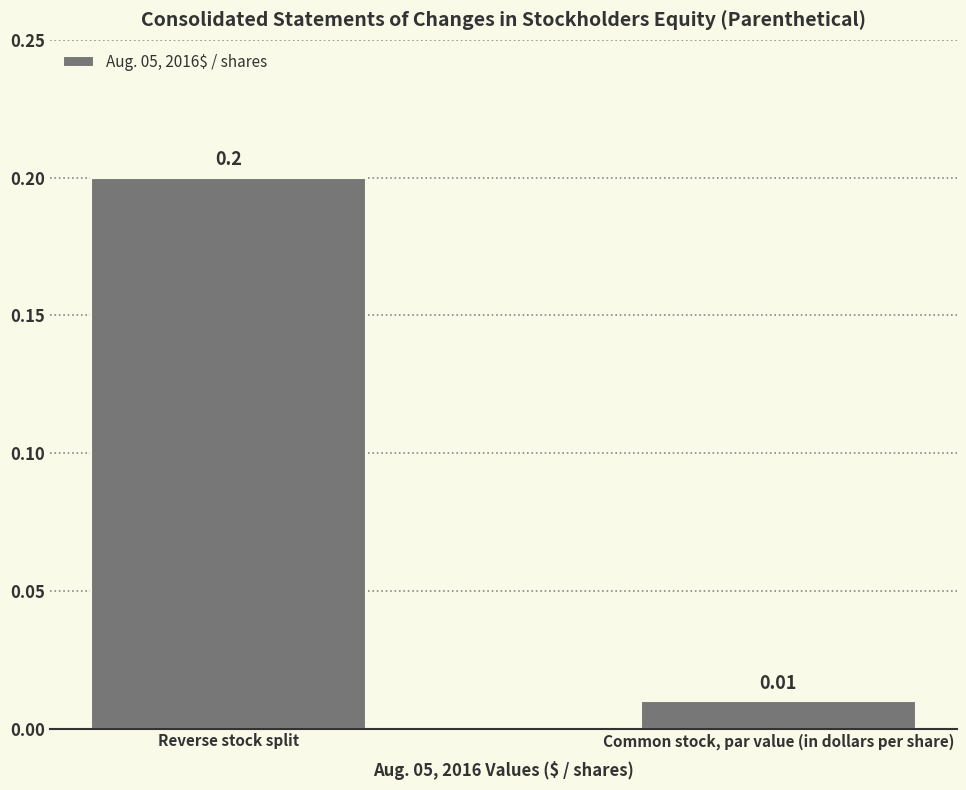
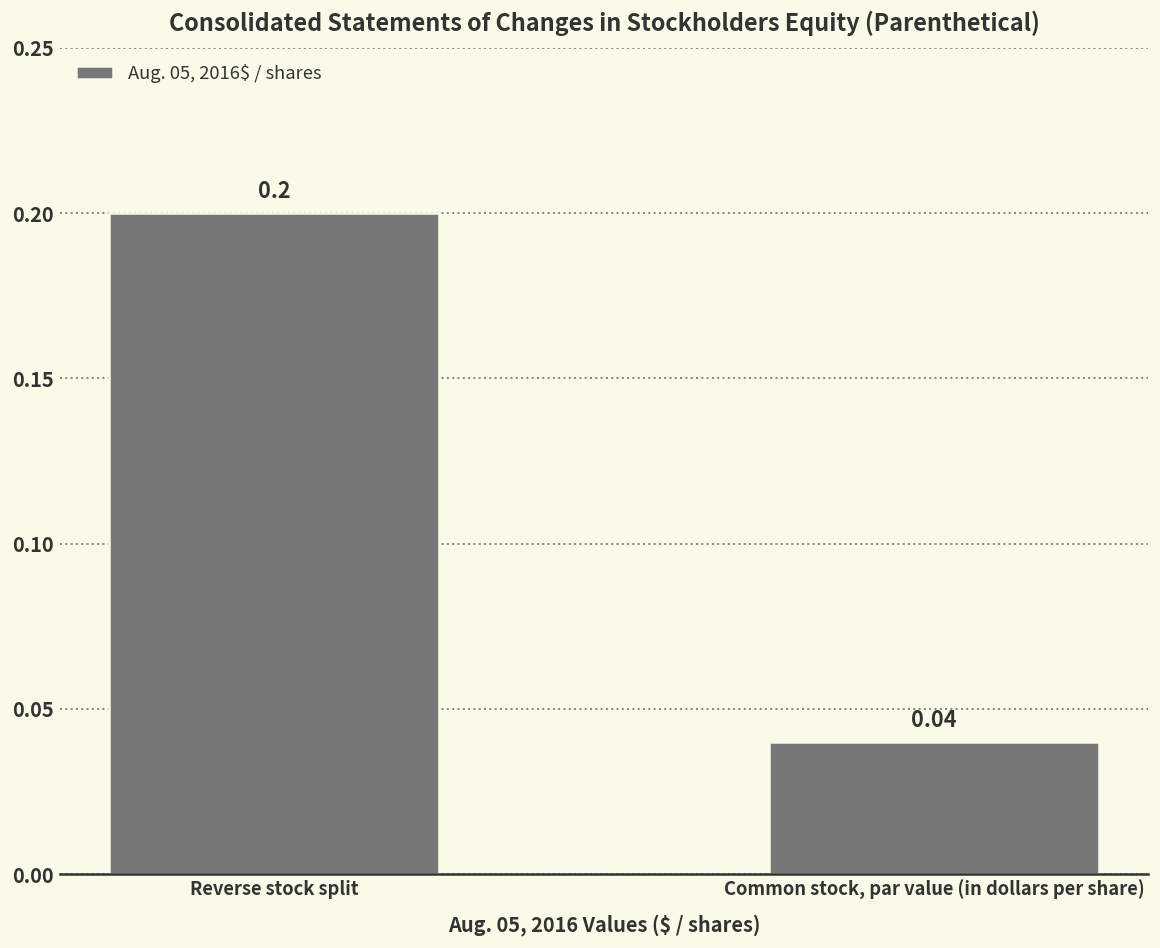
  {
    "Reverse stock split": 0.2,
-   "Common stock, par value (in dollars per share)": 0.01
+   "Common stock, par value (in dollars per share)": 0.04
  }
